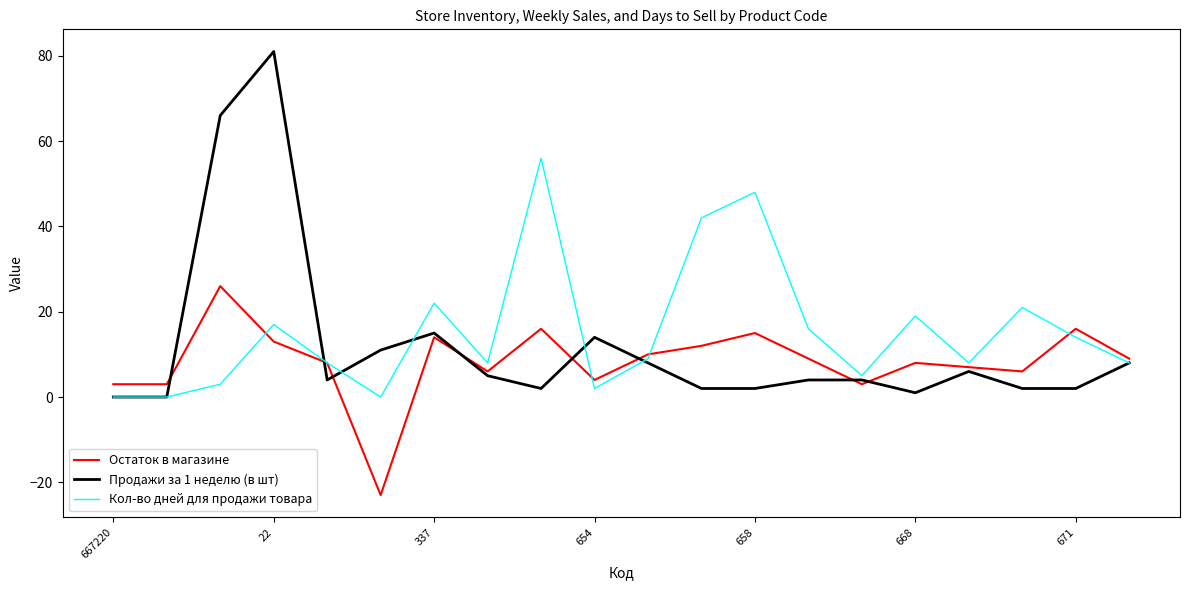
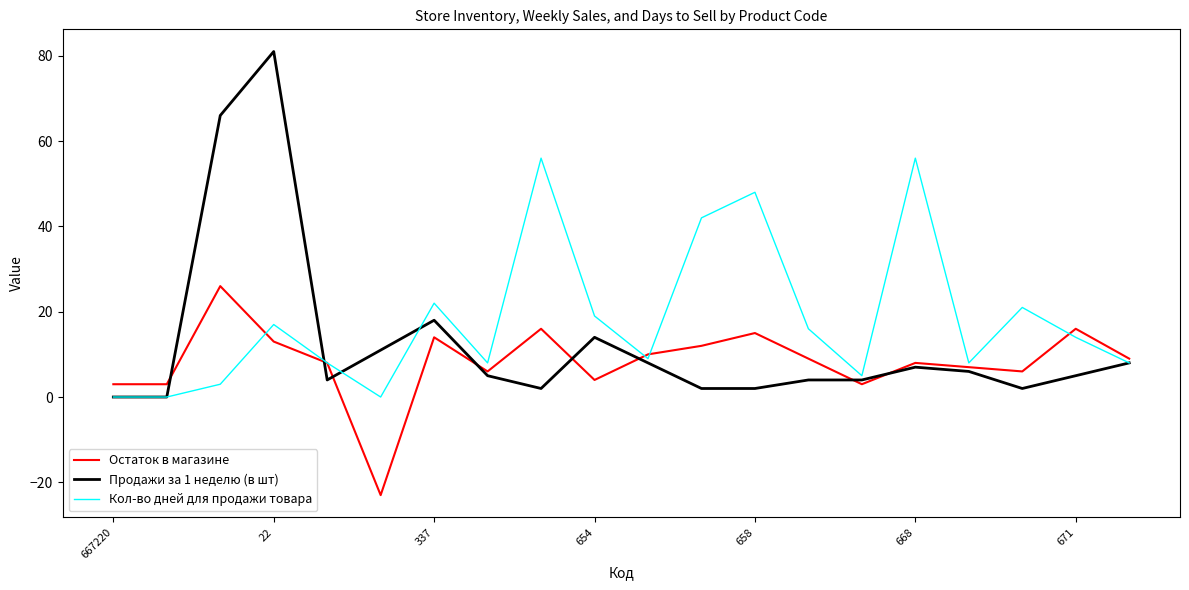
  {
    "Остаток в магазине": {
      "667220": 3,
      "22": 13,
      "337": 14,
      "654": 4,
      "658": 15,
      "668": 8,
      "671": 16
    },
    "Продажи за 1 неделю (в шт)": {
      "22": 81,
-     "337": 15,
+     "337": 18,
      "654": 14,
      "658": 2,
-     "668": 1,
-     "671": 2
+     "668": 7,
+     "671": 5
    },
    "Кол-во дней для продажи товара": {
      "22": 17,
      "337": 22,
-     "654": 2,
+     "654": 19,
      "658": 48,
-     "668": 19,
+     "668": 56,
      "671": 14
    }
  }
